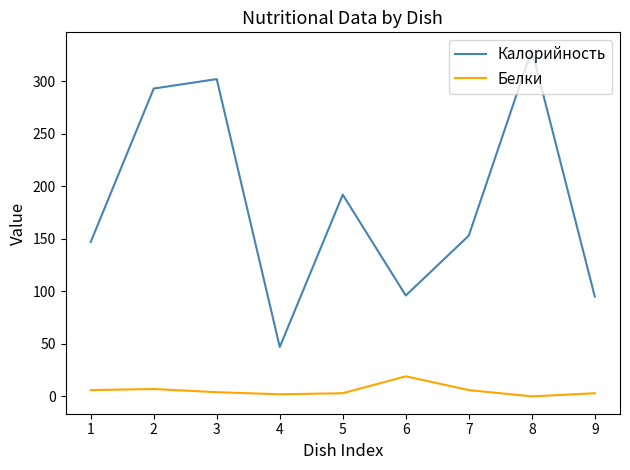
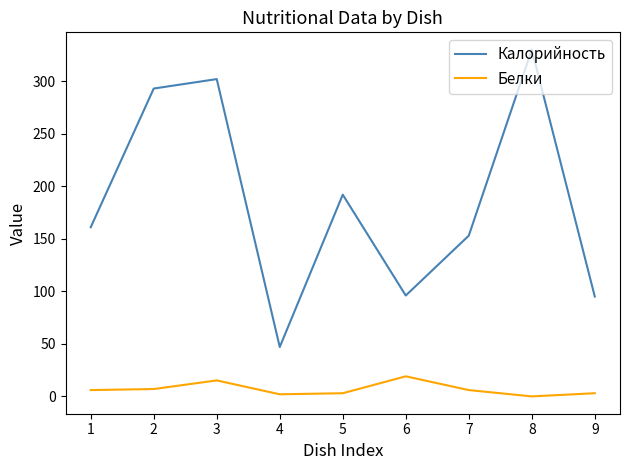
  {
    "Калорийность": {
-     "1": 147,
+     "1": 161,
      "2": 293,
      "3": 302,
      "4": 47,
      "5": 192,
      "6": 96,
      "7": 153,
      "9": 95
    },
    "Белки": {
      "1": 6,
      "2": 7,
-     "3": 4,
+     "3": 15,
      "4": 2,
      "5": 3,
      "6": 19,
      "7": 6,
      "8": 0,
      "9": 3
    }
  }
